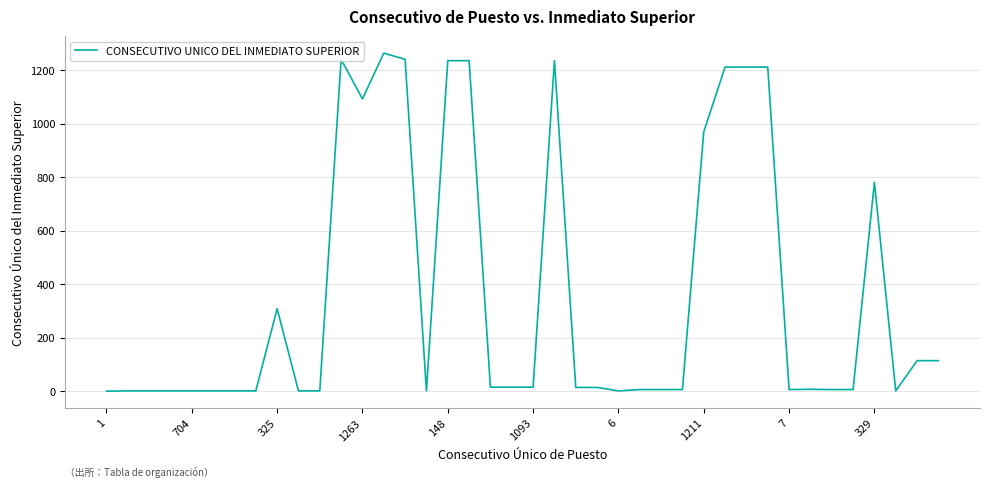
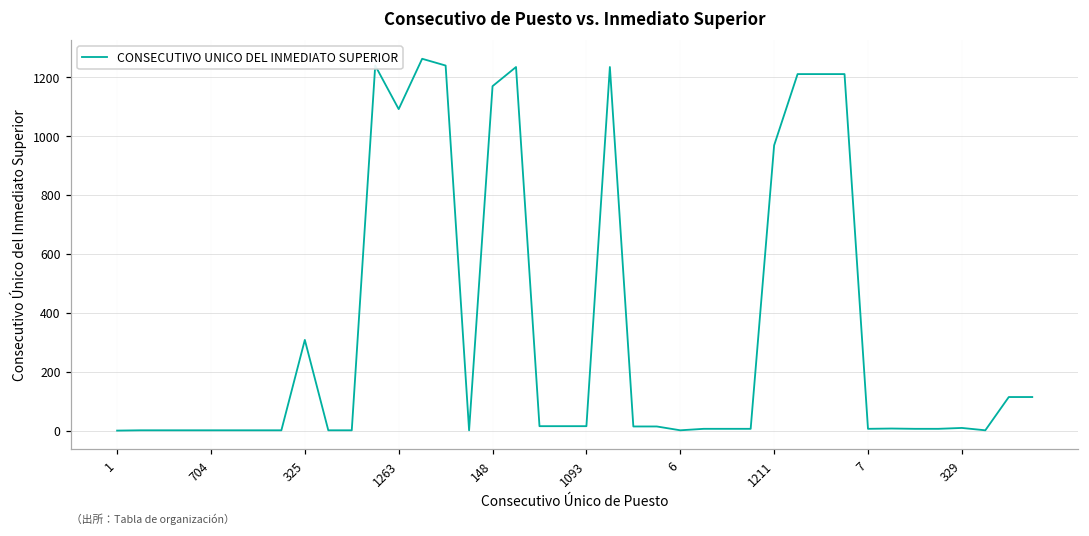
  {
    "704": 0,
    "325": 310,
    "1263": 1090,
-   "148": 1240,
+   "148": 1170,
    "1093": 20,
    "1211": 970,
-   "329": 780
+   "329": 10
  }
